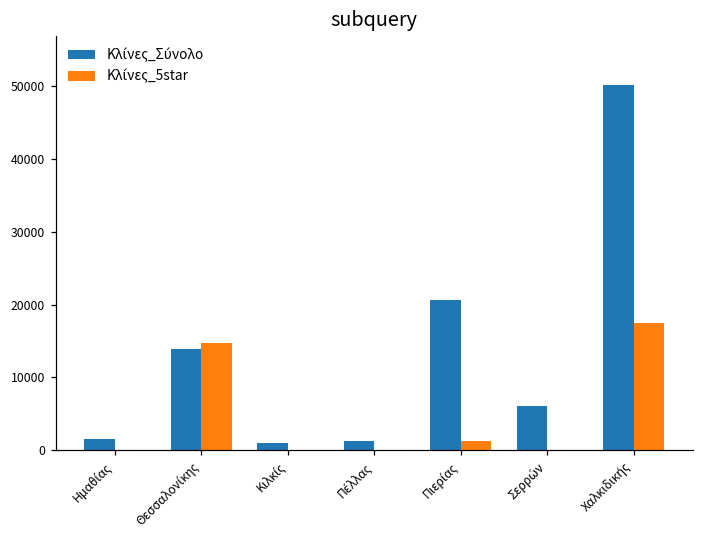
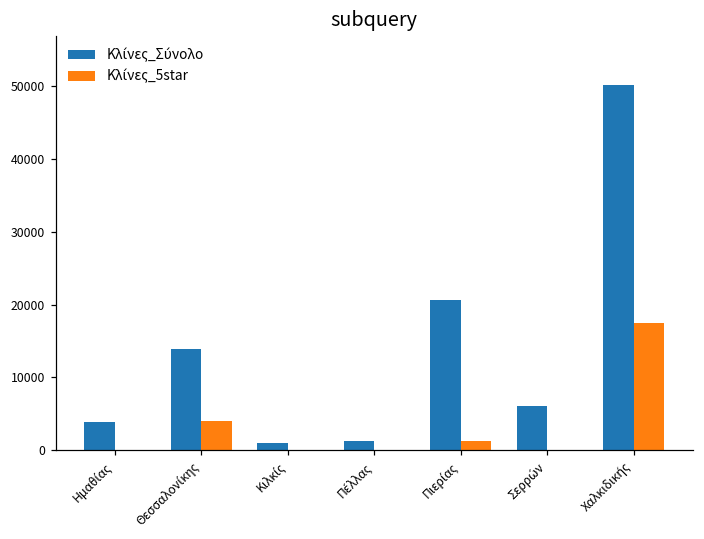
  {
    "Κλίνες_Σύνολο": {
-     "Ημαθίας": 2000,
+     "Ημαθίας": 4000,
      "Θεσσαλονίκης": 14000,
      "Κιλκίς": 1000,
      "Πέλλας": 1000,
      "Πιερίας": 21000,
      "Σερρών": 6000,
      "Χαλκιδικής": 50000
    },
    "Κλίνες_5star": {
      "Ημαθίας": 0,
-     "Θεσσαλονίκης": 15000,
+     "Θεσσαλονίκης": 4000,
      "Κιλκίς": 0,
      "Πέλλας": 0,
      "Πιερίας": 1000,
      "Σερρών": 0,
      "Χαλκιδικής": 17000
    }
  }
